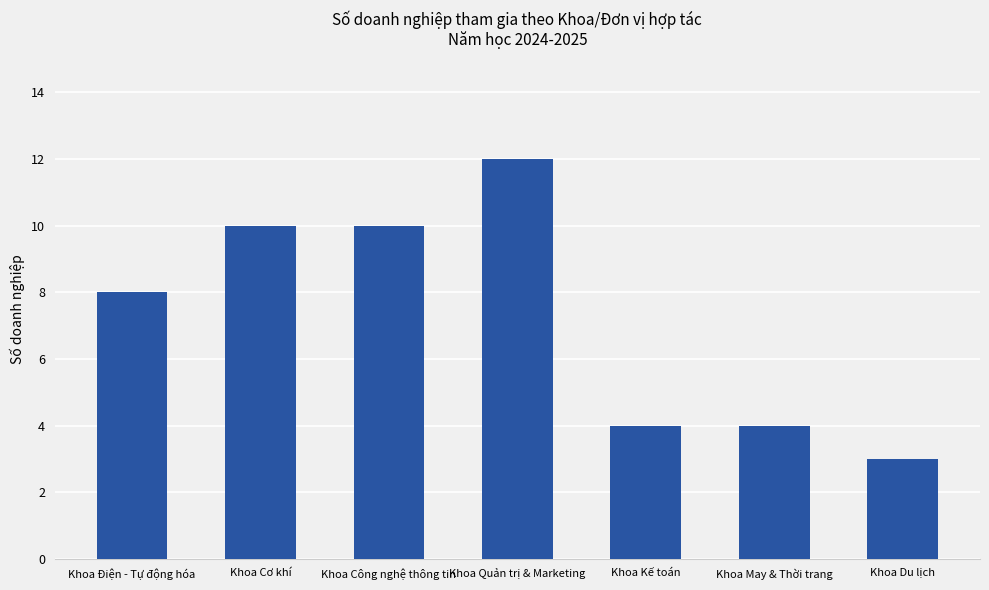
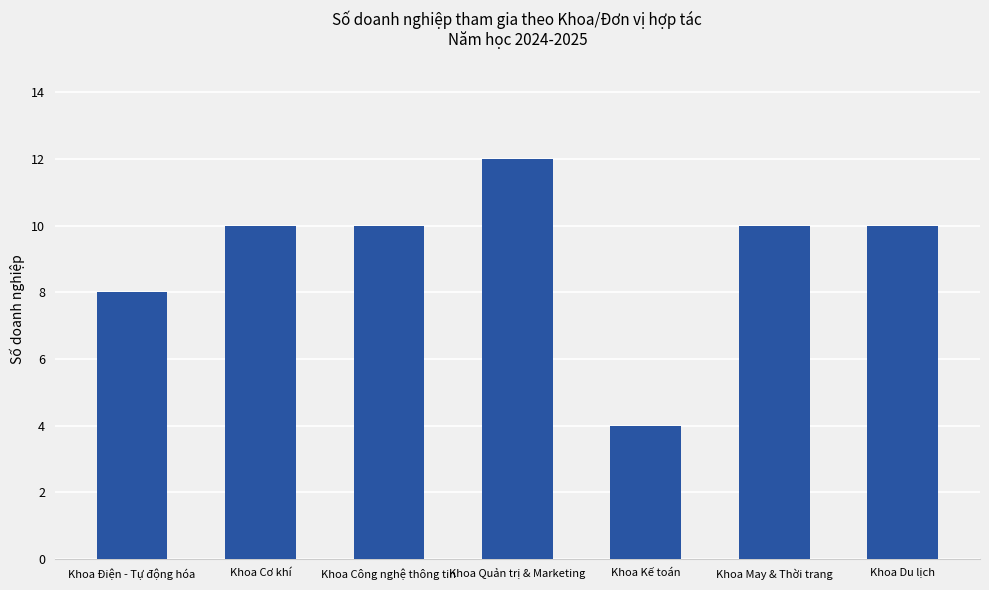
  {
    "Khoa Điện - Tự động hóa": 8,
    "Khoa Cơ khí": 10,
    "Khoa Công nghệ thông tin": 10,
    "Khoa Quản trị & Marketing": 12,
    "Khoa Kế toán": 4,
-   "Khoa May & Thời trang": 4,
-   "Khoa Du lịch": 3
+   "Khoa May & Thời trang": 10,
+   "Khoa Du lịch": 10
  }
